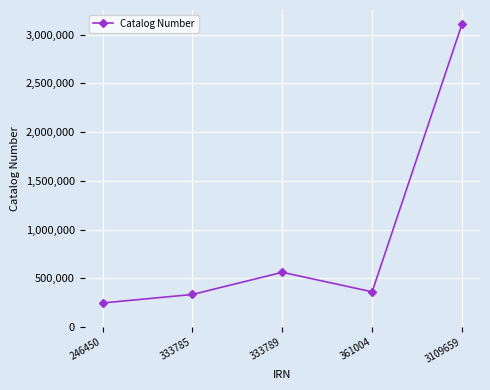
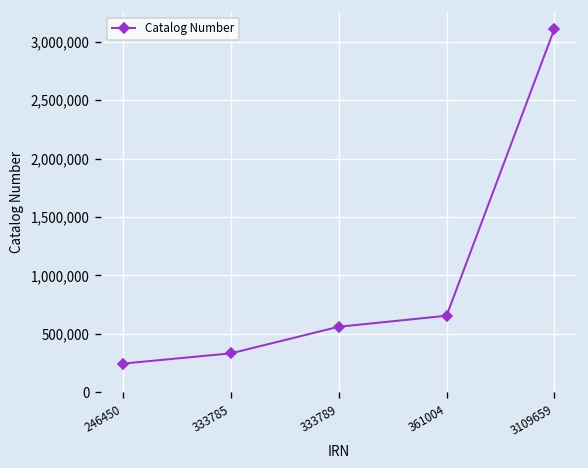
  {
    "246450": "200,000",
    "333785": "300,000",
    "333789": "600,000",
-   "361004": "400,000",
+   "361004": "700,000",
    "3109659": "3,100,000"
  }
